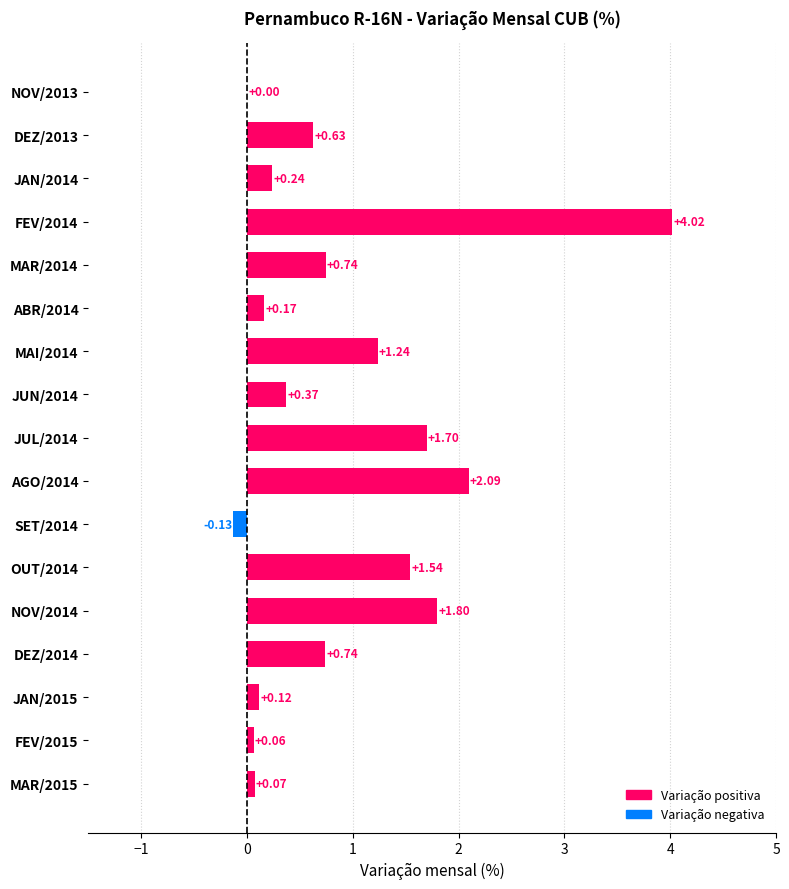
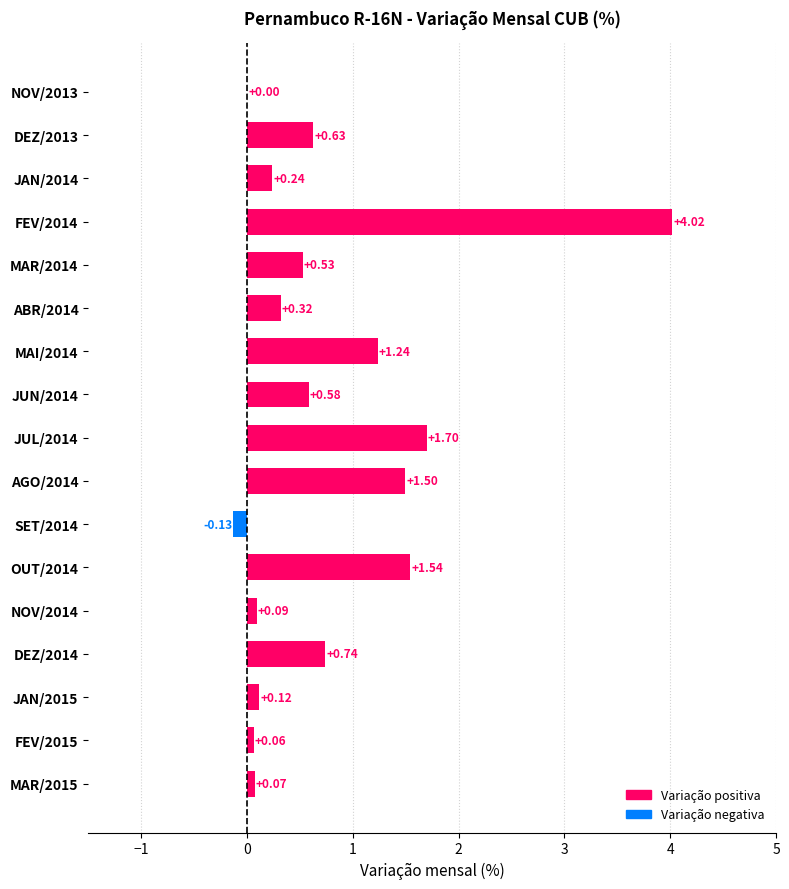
  {
    "NOV/2013": "+0.00",
    "DEZ/2013": "+0.63",
    "JAN/2014": "+0.24",
    "FEV/2014": "+4.02",
-   "MAR/2014": "+0.74",
-   "ABR/2014": "+0.17",
+   "MAR/2014": "+0.53",
+   "ABR/2014": "+0.32",
    "MAI/2014": "+1.24",
-   "JUN/2014": "+0.37",
+   "JUN/2014": "+0.58",
    "JUL/2014": "+1.70",
-   "AGO/2014": "+2.09",
+   "AGO/2014": "+1.50",
    "SET/2014": "-0.13",
    "OUT/2014": "+1.54",
-   "NOV/2014": "+1.80",
+   "NOV/2014": "+0.09",
    "DEZ/2014": "+0.74",
    "JAN/2015": "+0.12",
    "FEV/2015": "+0.06",
    "MAR/2015": "+0.07"
  }
